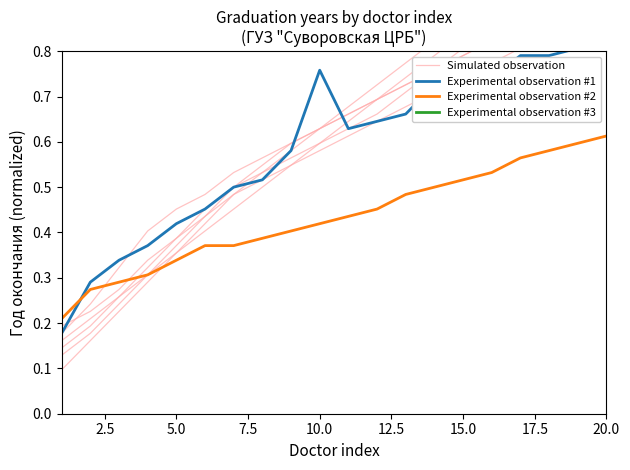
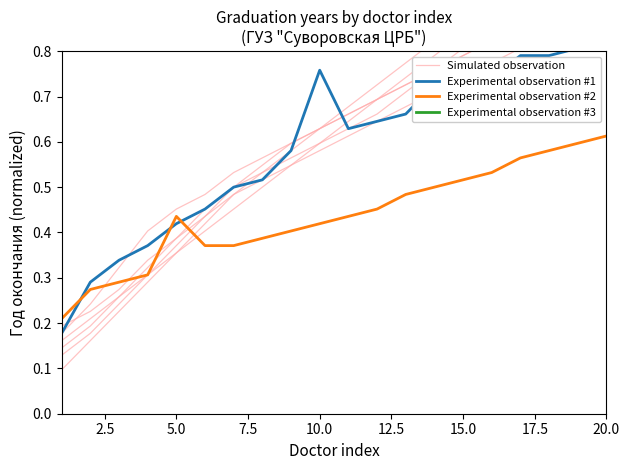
  {
    "Experimental observation #1": {
      "5.0": 0.42,
      "10.0": 0.76
    },
    "Experimental observation #2": {
-     "5.0": 0.34,
+     "5.0": 0.44,
      "10.0": 0.42,
      "15.0": 0.52,
      "20.0": 0.61
    }
  }
